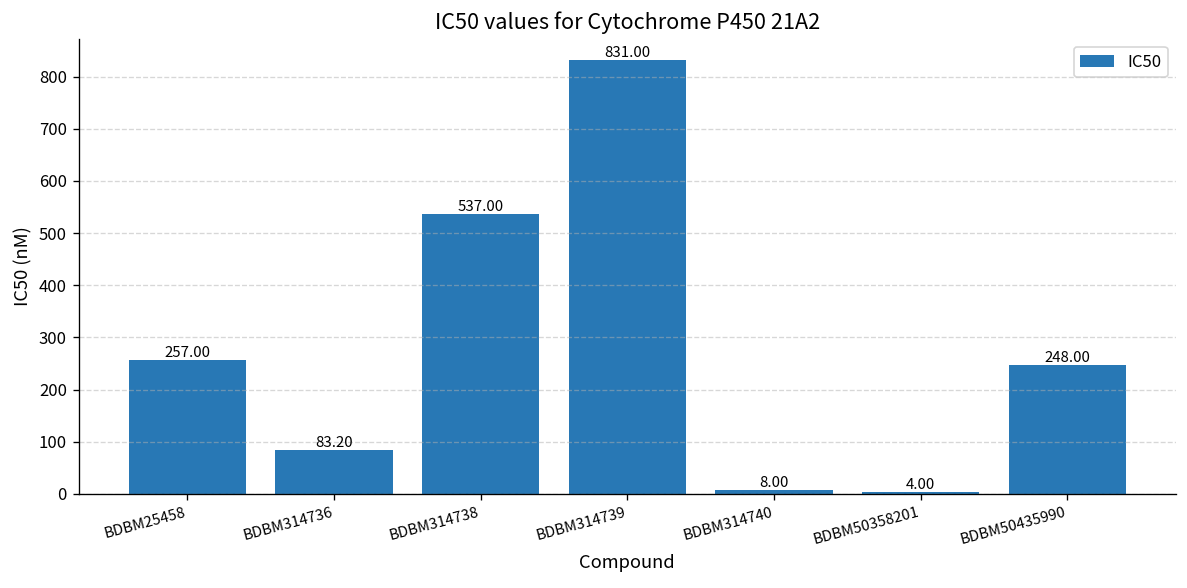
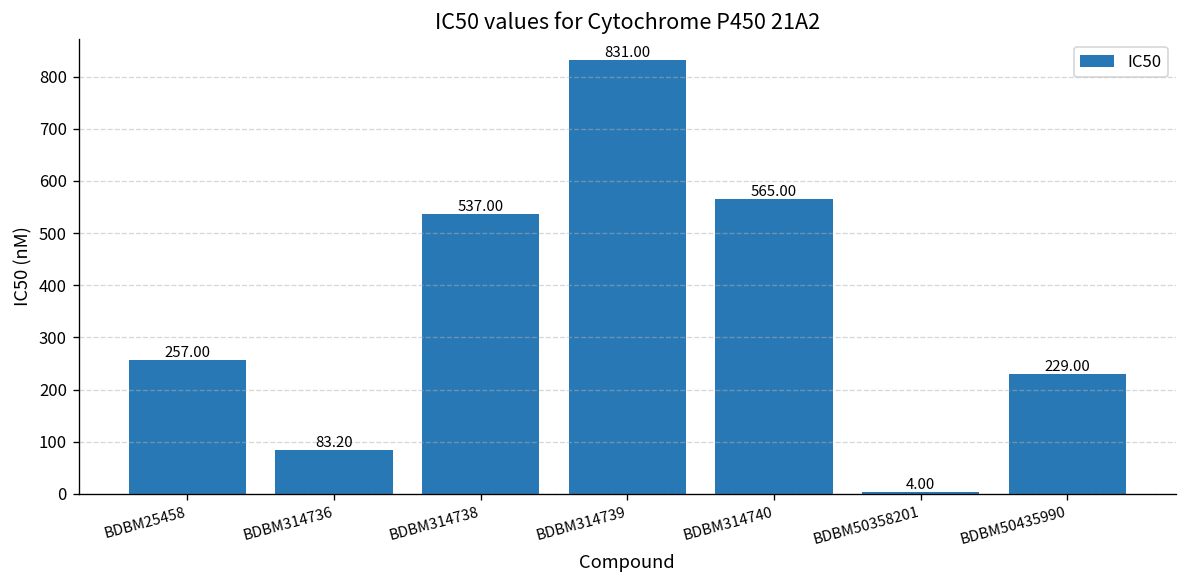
  {
    "BDBM25458": 257.00,
    "BDBM314736": 83.20,
    "BDBM314738": 537.00,
    "BDBM314739": 831.00,
-   "BDBM314740": 8.00,
+   "BDBM314740": 565.00,
    "BDBM50358201": 4.00,
-   "BDBM50435990": 248.00
+   "BDBM50435990": 229.00
  }
